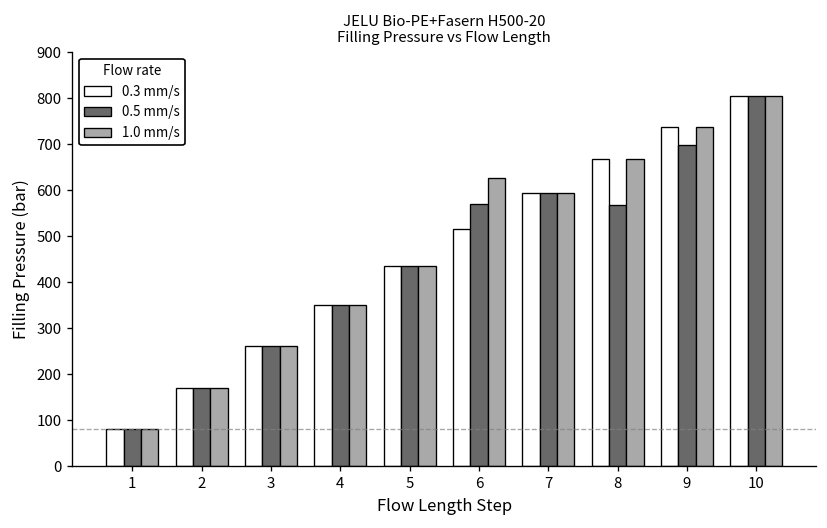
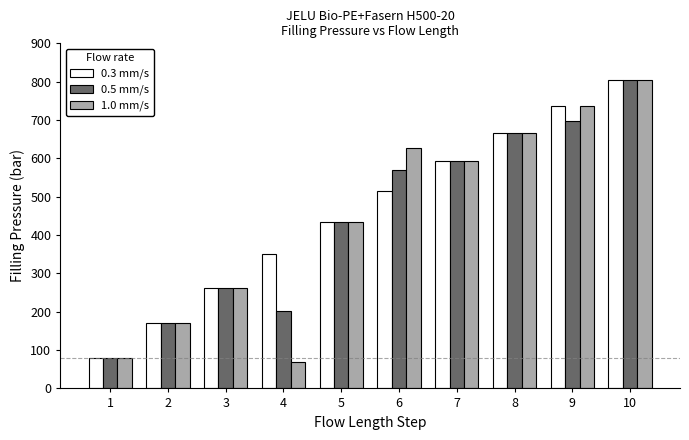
  {
    "0.3 mm/s": {
      "1": 80,
      "2": 170,
      "3": 260,
      "4": 350,
      "5": 430,
      "6": 520,
      "7": 590,
      "8": 670,
      "9": 740,
      "10": 810
    },
    "0.5 mm/s": {
      "1": 80,
      "2": 170,
      "3": 260,
-     "4": 350,
+     "4": 200,
      "5": 430,
      "6": 570,
      "7": 590,
-     "8": 570,
+     "8": 670,
      "9": 700,
      "10": 810
    },
    "1.0 mm/s": {
      "1": 80,
      "2": 170,
      "3": 260,
-     "4": 350,
+     "4": 70,
      "5": 430,
      "6": 630,
      "7": 590,
      "8": 670,
      "9": 740,
      "10": 810
    }
  }
